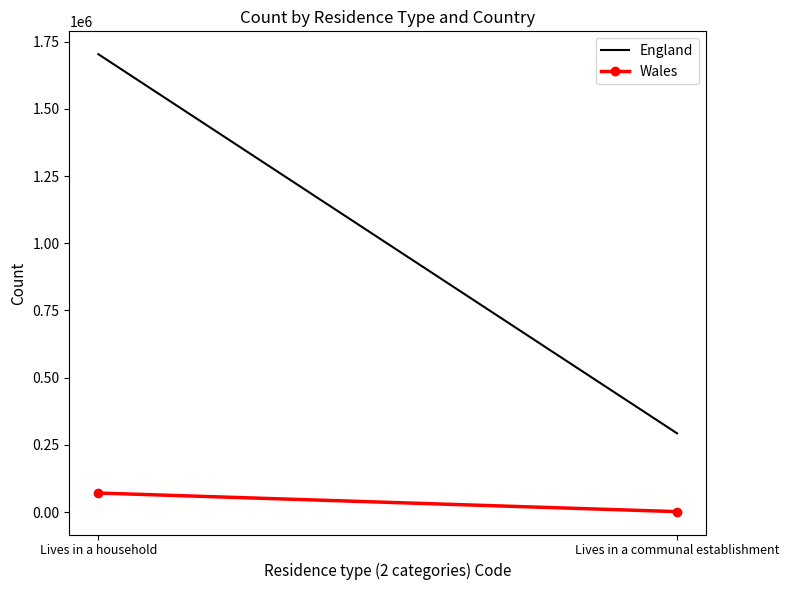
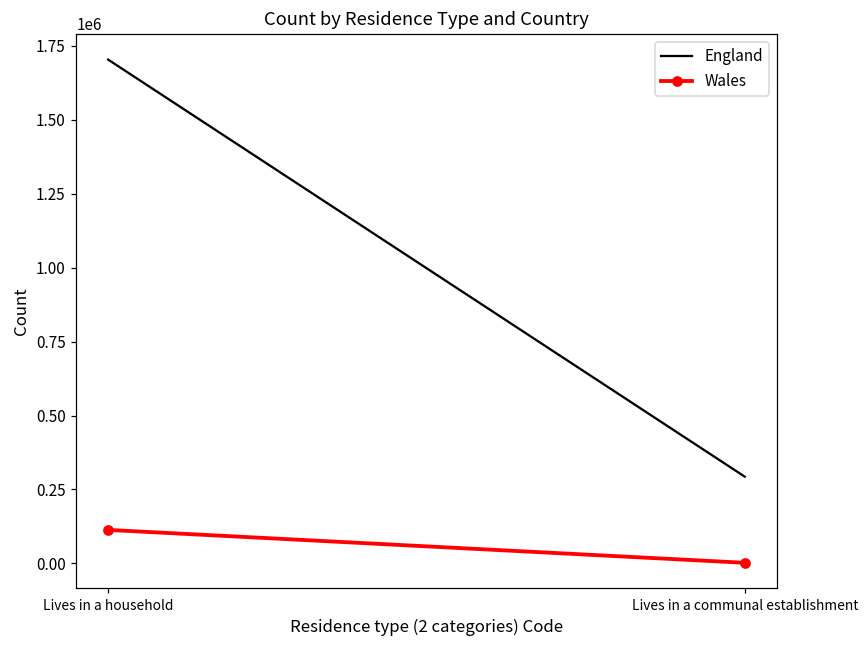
  {
    "England": {
      "Lives in a household": 1700000,
      "Lives in a communal establishment": 290000
    },
    "Wales": {
-     "Lives in a household": 70000,
+     "Lives in a household": 110000,
      "Lives in a communal establishment": 0
    }
  }
